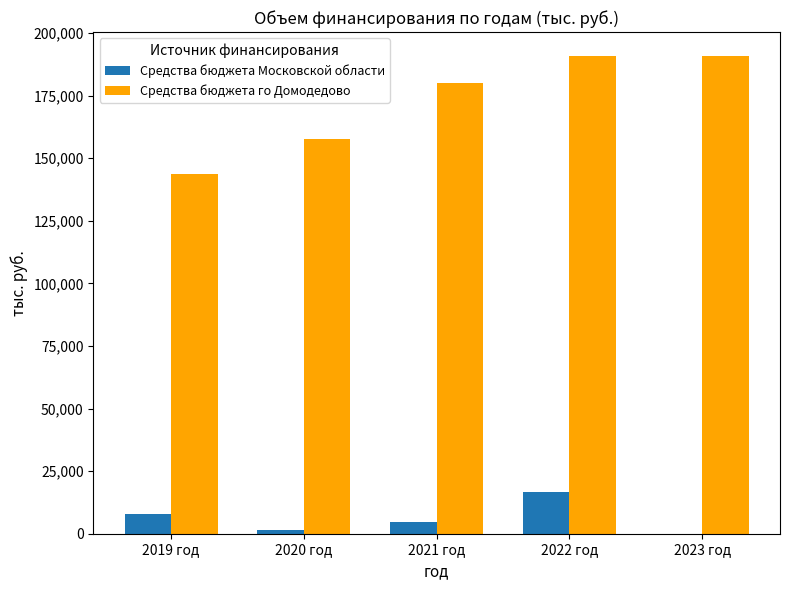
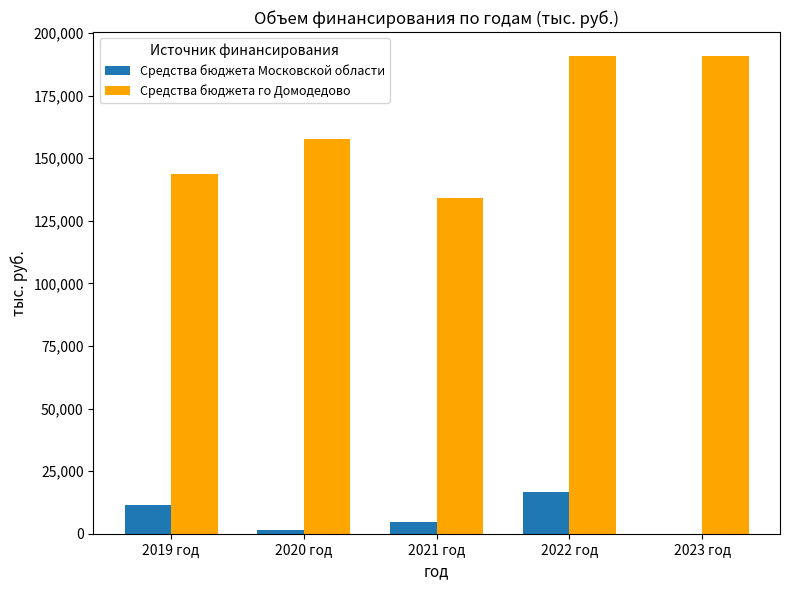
  {
    "Средства бюджета Московской области": {
-     "2019 год": "8,000",
+     "2019 год": "12,000",
      "2020 год": "2,000",
      "2021 год": "5,000",
      "2022 год": "17,000",
      "2023 год": "0"
    },
    "Средства бюджета го Домодедово": {
      "2019 год": "144,000",
      "2020 год": "158,000",
-     "2021 год": "180,000",
+     "2021 год": "134,000",
      "2022 год": "191,000",
      "2023 год": "191,000"
    }
  }
